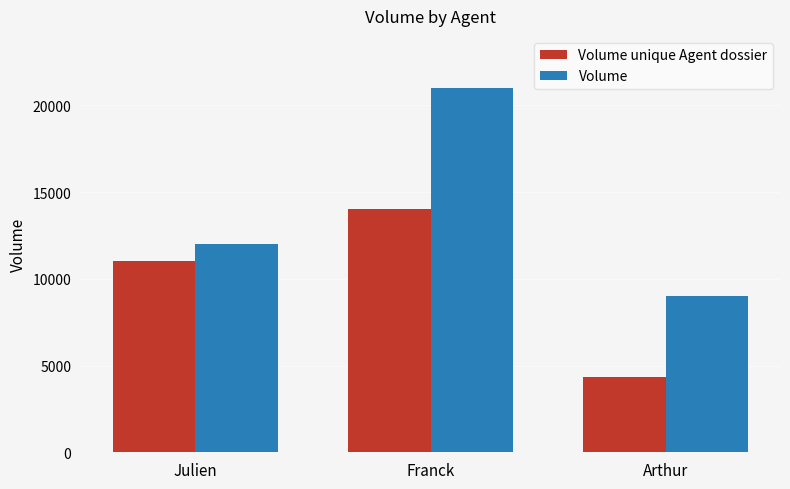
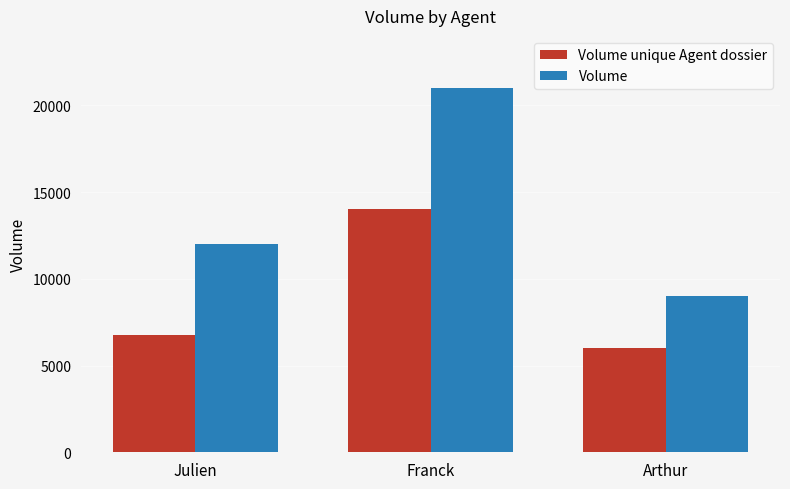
  {
    "Volume unique Agent dossier": {
-     "Julien": 11000,
+     "Julien": 6800,
      "Franck": 14000,
-     "Arthur": 4300
+     "Arthur": 6000
    },
    "Volume": {
      "Julien": 12000,
      "Franck": 21000,
      "Arthur": 9000
    }
  }
